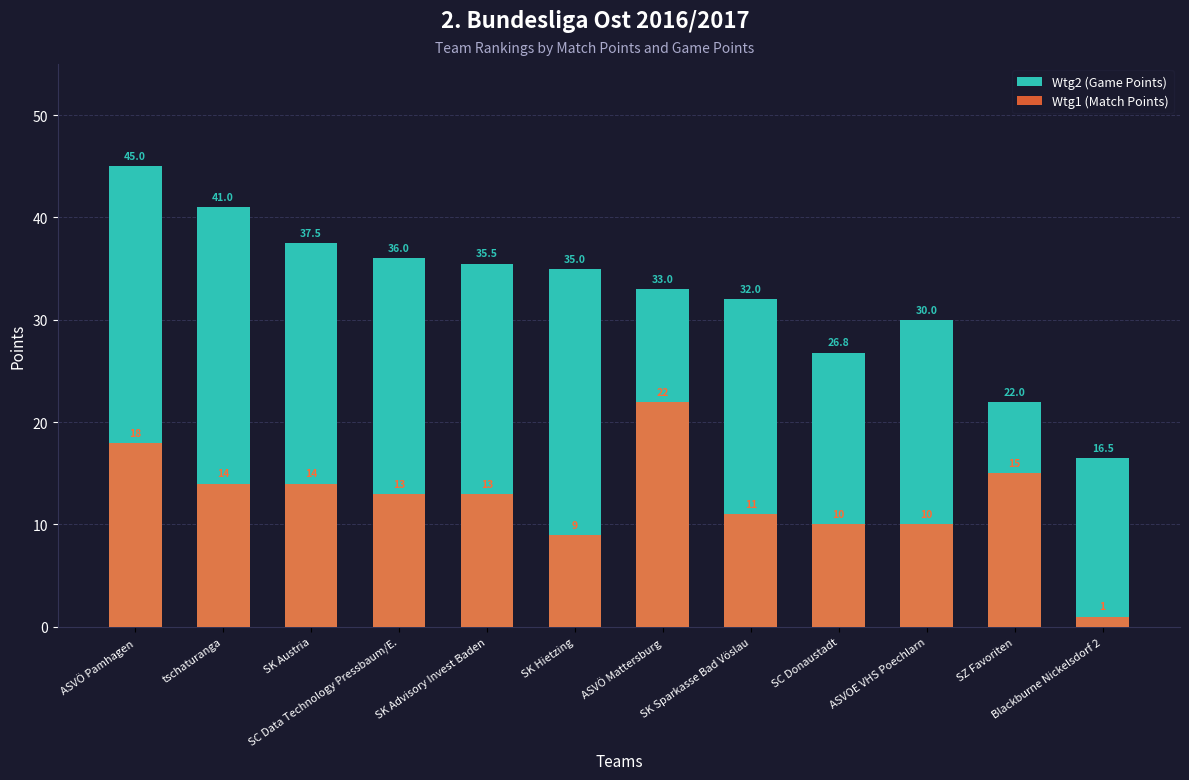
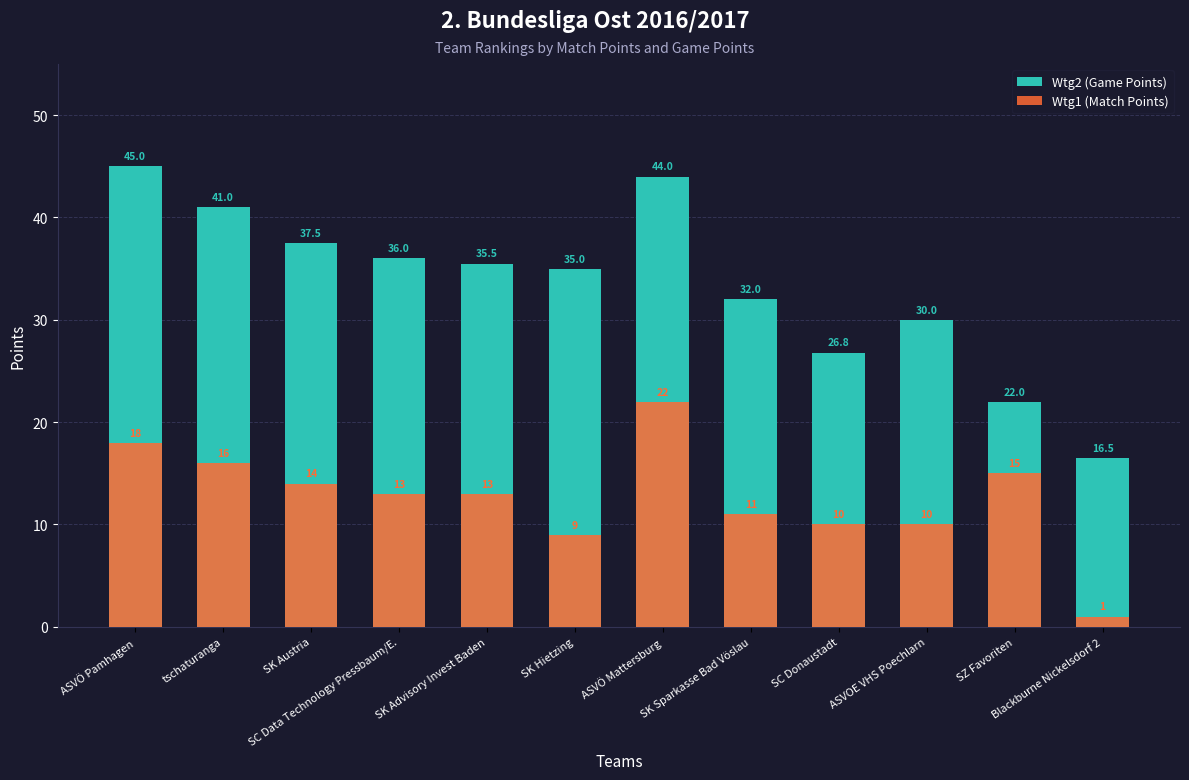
  {
    "Wtg2 (Game Points)": {
      "ASVÖ Pamhagen": 45.0,
      "tschaturanga": 41.0,
      "SK Austria": 37.5,
      "SC Data Technology Pressbaum/E.": 36.0,
      "SK Advisory Invest Baden": 35.5,
      "SK Hietzing": 35.0,
-     "ASVÖ Mattersburg": 33.0,
+     "ASVÖ Mattersburg": 44.0,
      "SK Sparkasse Bad Vöslau": 32.0,
      "SC Donaustadt": 26.8,
      "ASVOE VHS Poechlarn": 30.0,
      "SZ Favoriten": 22.0,
      "Blackburne Nickelsdorf 2": 16.5
    },
    "Wtg1 (Match Points)": {
-     "tschaturanga": 14
+     "tschaturanga": 16
    }
  }
